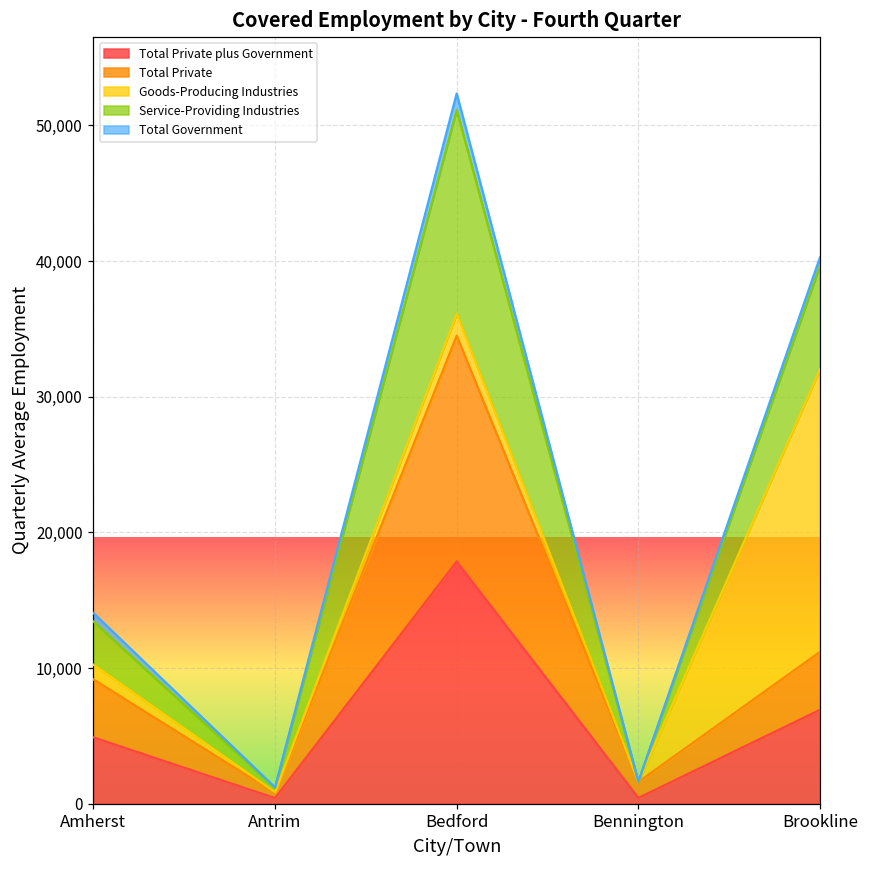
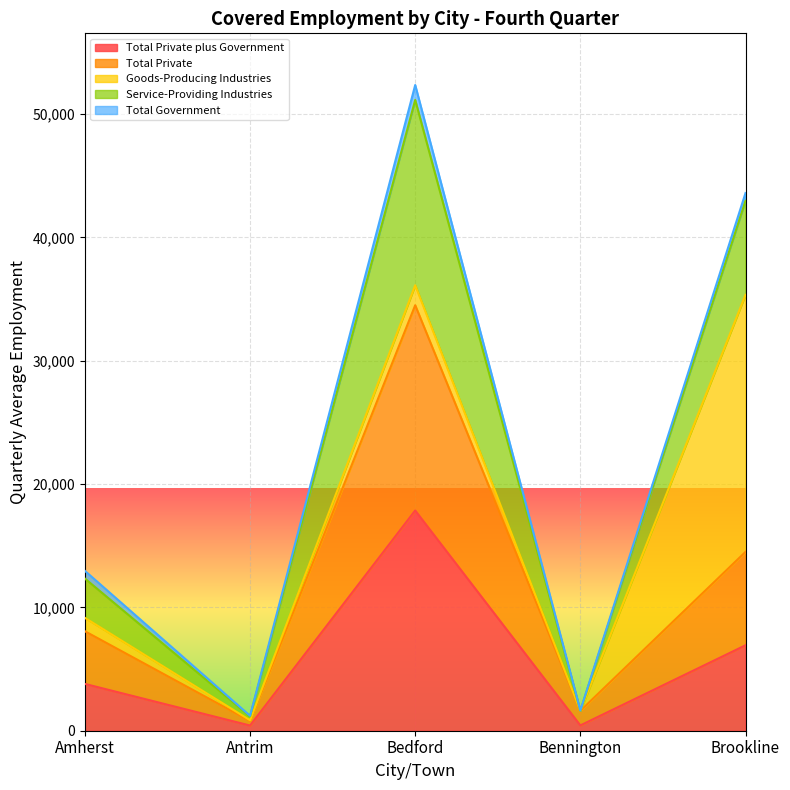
  {
    "Total Private plus Government": {
-     "Amherst": "4,900",
+     "Amherst": "3,800",
      "Antrim": "400",
      "Bedford": "17,900",
      "Bennington": "400",
      "Brookline": "6,900"
    },
    "Total Private": {
      "Amherst": "4,300",
      "Bedford": "16,600",
-     "Brookline": "4,300"
+     "Brookline": "7,600"
    },
    "Goods-Producing Industries": {
      "Amherst": "1,100",
      "Bedford": "1,600",
      "Brookline": "20,800"
    },
    "Service-Providing Industries": {
      "Amherst": "3,200",
      "Bedford": "15,000",
      "Brookline": "7,600"
    },
    "Total Government": {
      "Amherst": "600",
      "Bedford": "1,200",
      "Brookline": "600"
    }
  }
